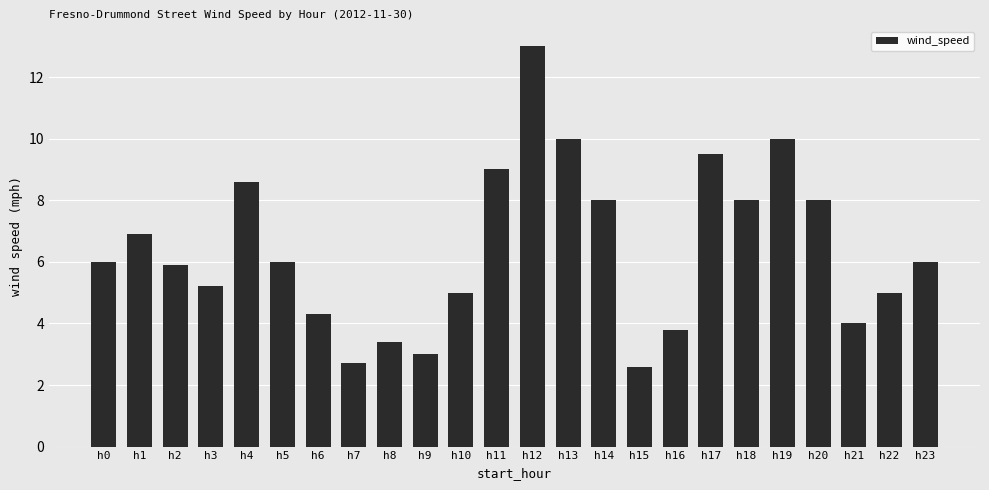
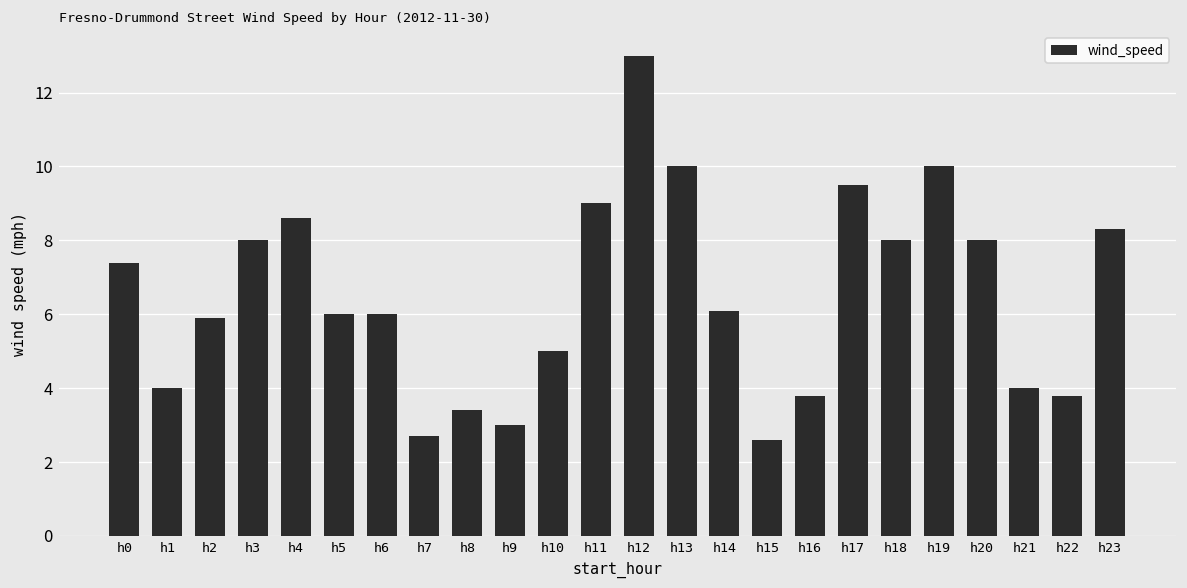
  {
-   "h0": 6.0,
-   "h1": 6.9,
+   "h0": 7.4,
+   "h1": 4.0,
    "h2": 5.9,
-   "h3": 5.2,
+   "h3": 8.0,
    "h4": 8.6,
    "h5": 6.0,
-   "h6": 4.3,
+   "h6": 6.0,
    "h7": 2.7,
    "h8": 3.4,
    "h9": 3.0,
    "h10": 5.0,
    "h11": 9.0,
    "h12": 13.0,
    "h13": 10.0,
-   "h14": 8.0,
+   "h14": 6.1,
    "h15": 2.6,
    "h16": 3.8,
    "h17": 9.5,
    "h18": 8.0,
    "h19": 10.0,
    "h20": 8.0,
    "h21": 4.0,
-   "h22": 5.0,
-   "h23": 6.0
+   "h22": 3.8,
+   "h23": 8.3
  }
